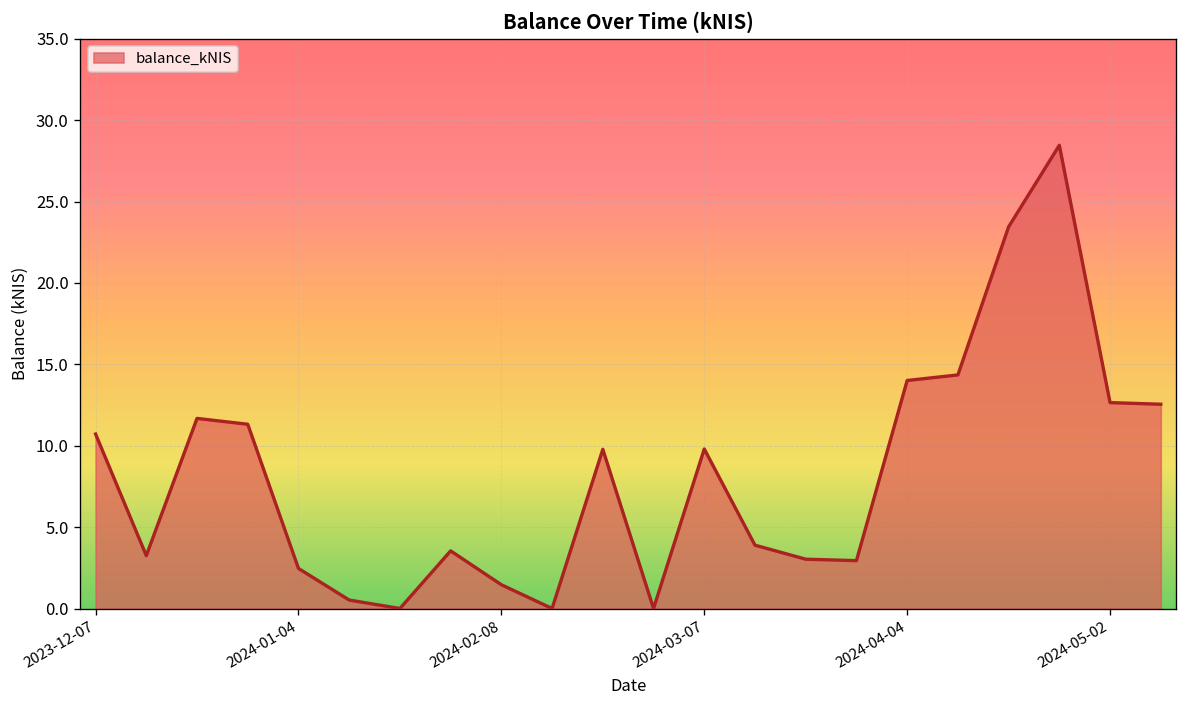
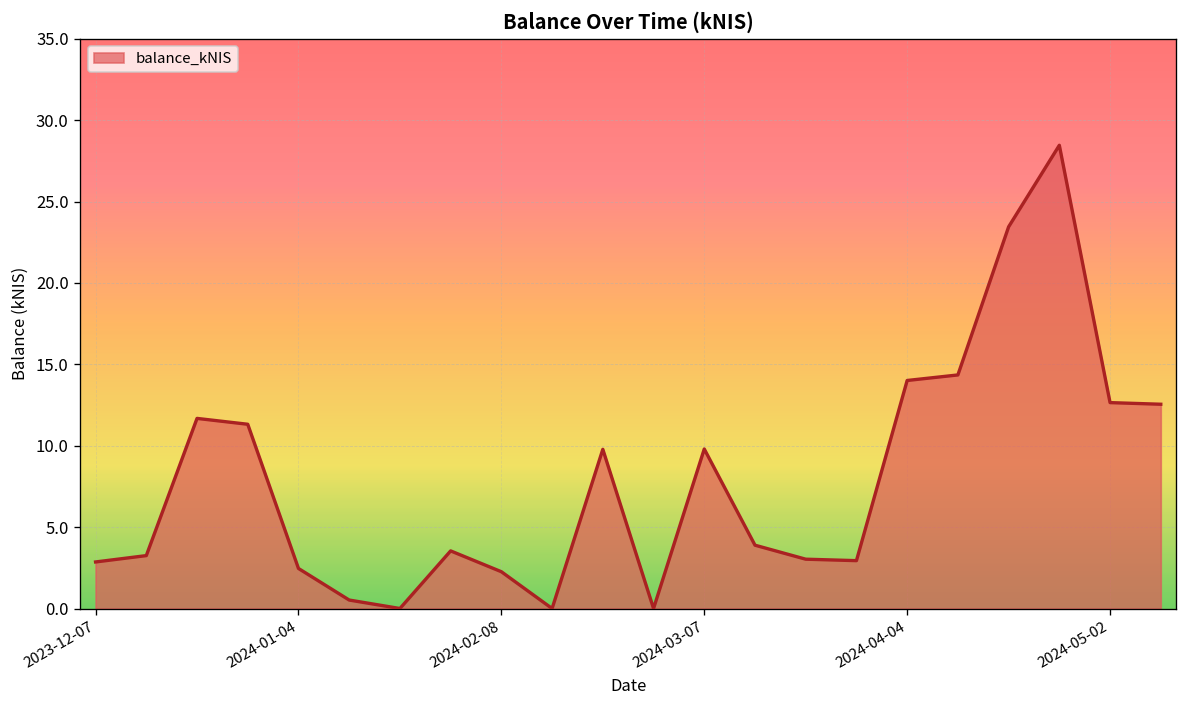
  {
-   "2023-12-07": 10.7,
+   "2023-12-07": 2.9,
    "2024-01-04": 2.5,
-   "2024-02-08": 1.5,
+   "2024-02-08": 2.3,
    "2024-03-07": 9.8,
    "2024-04-04": 14.0,
    "2024-05-02": 12.7
  }
